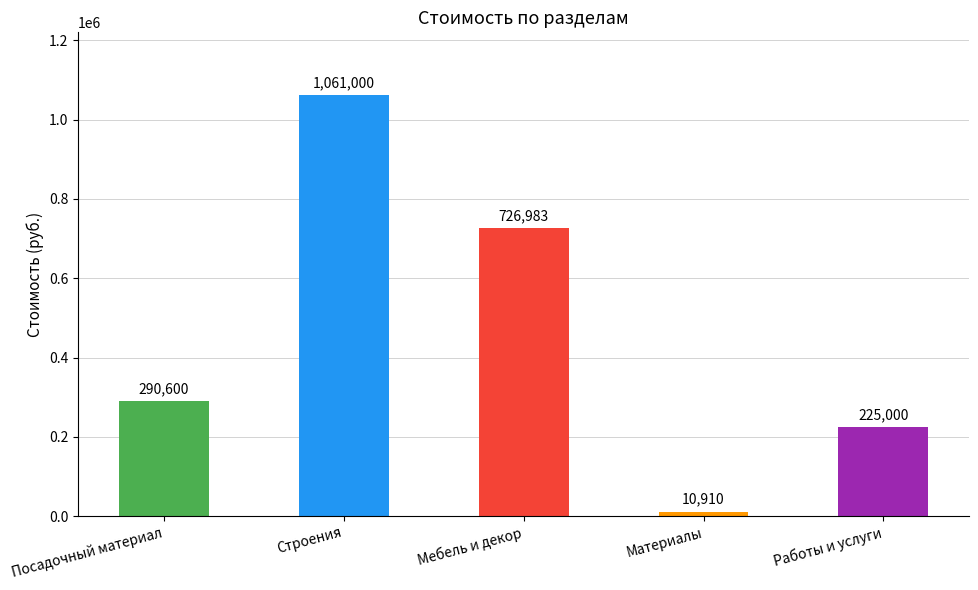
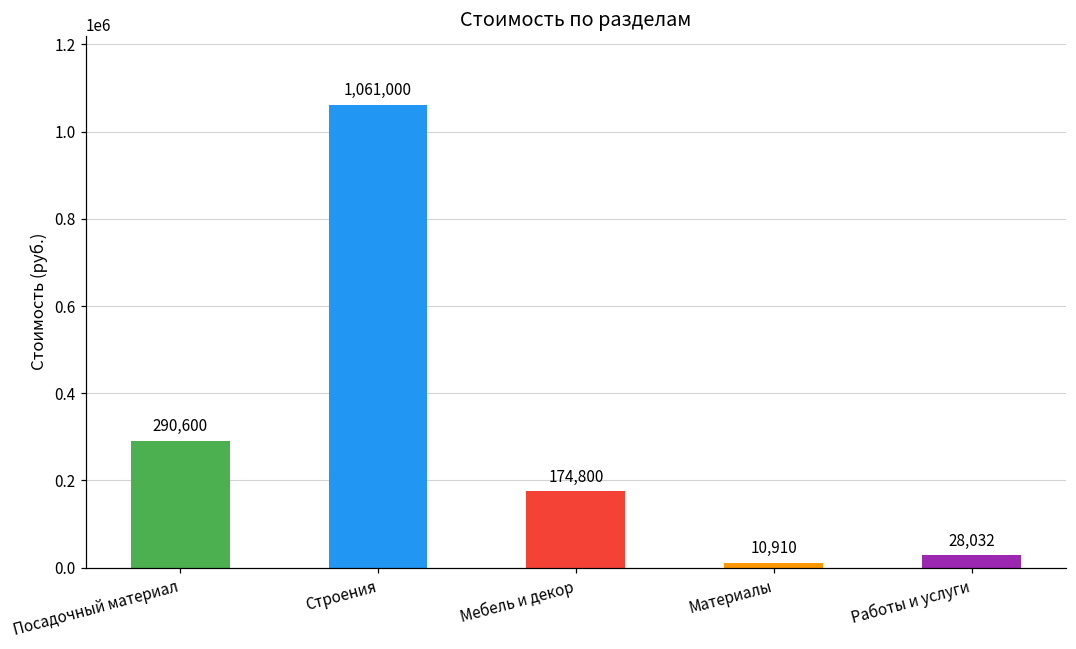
  {
    "Посадочный материал": "290,600",
    "Строения": "1,061,000",
-   "Мебель и декор": "726,983",
+   "Мебель и декор": "174,800",
    "Материалы": "10,910",
-   "Работы и услуги": "225,000"
+   "Работы и услуги": "28,032"
  }
